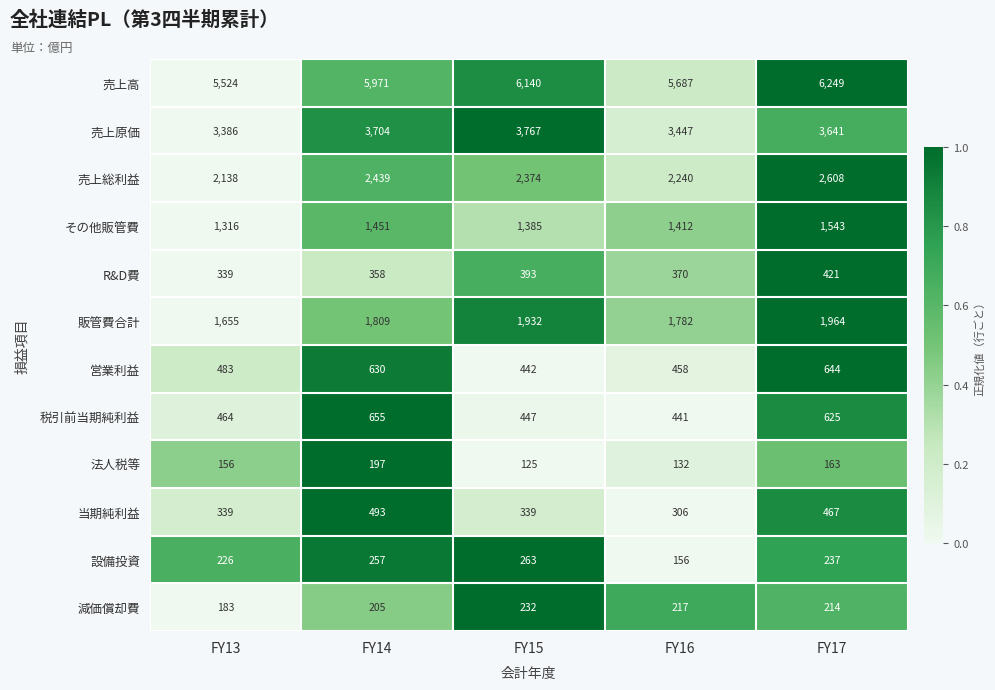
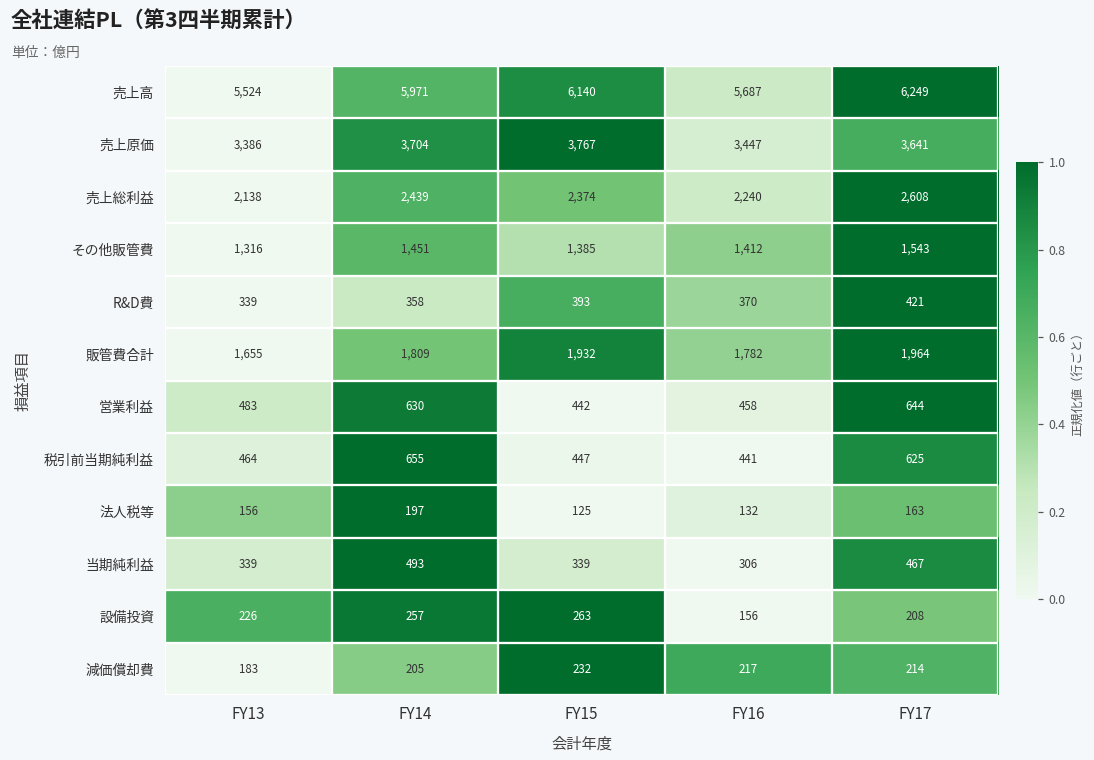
  {
    "売上高": {
      "FY13": "5,524",
      "FY14": "5,971",
      "FY15": "6,140",
      "FY16": "5,687",
      "FY17": "6,249"
    },
    "売上原価": {
      "FY13": "3,386",
      "FY14": "3,704",
      "FY15": "3,767",
      "FY16": "3,447",
      "FY17": "3,641"
    },
    "売上総利益": {
      "FY13": "2,138",
      "FY14": "2,439",
      "FY15": "2,374",
      "FY16": "2,240",
      "FY17": "2,608"
    },
    "その他販管費": {
      "FY13": "1,316",
      "FY14": "1,451",
      "FY15": "1,385",
      "FY16": "1,412",
      "FY17": "1,543"
    },
    "R&D費": {
      "FY13": "339",
      "FY14": "358",
      "FY15": "393",
      "FY16": "370",
      "FY17": "421"
    },
    "販管費合計": {
      "FY13": "1,655",
      "FY14": "1,809",
      "FY15": "1,932",
      "FY16": "1,782",
      "FY17": "1,964"
    },
    "営業利益": {
      "FY13": "483",
      "FY14": "630",
      "FY15": "442",
      "FY16": "458",
      "FY17": "644"
    },
    "税引前当期純利益": {
      "FY13": "464",
      "FY14": "655",
      "FY15": "447",
      "FY16": "441",
      "FY17": "625"
    },
    "法人税等": {
      "FY13": "156",
      "FY14": "197",
      "FY15": "125",
      "FY16": "132",
      "FY17": "163"
    },
    "当期純利益": {
      "FY13": "339",
      "FY14": "493",
      "FY15": "339",
      "FY16": "306",
      "FY17": "467"
    },
    "設備投資": {
      "FY13": "226",
      "FY14": "257",
      "FY15": "263",
      "FY16": "156",
-     "FY17": "237"
+     "FY17": "208"
    },
    "減価償却費": {
      "FY13": "183",
      "FY14": "205",
      "FY15": "232",
      "FY16": "217",
      "FY17": "214"
    }
  }
